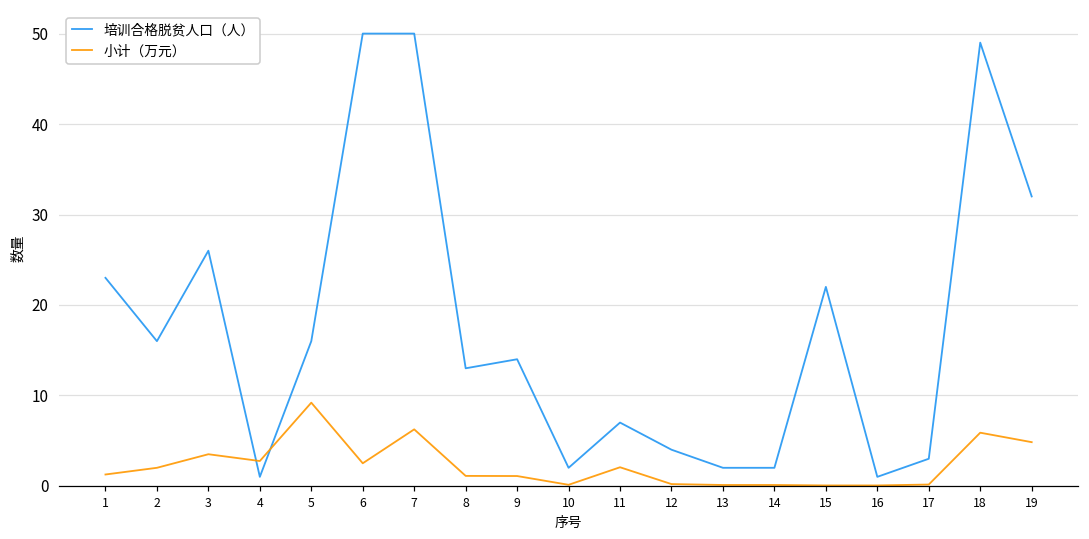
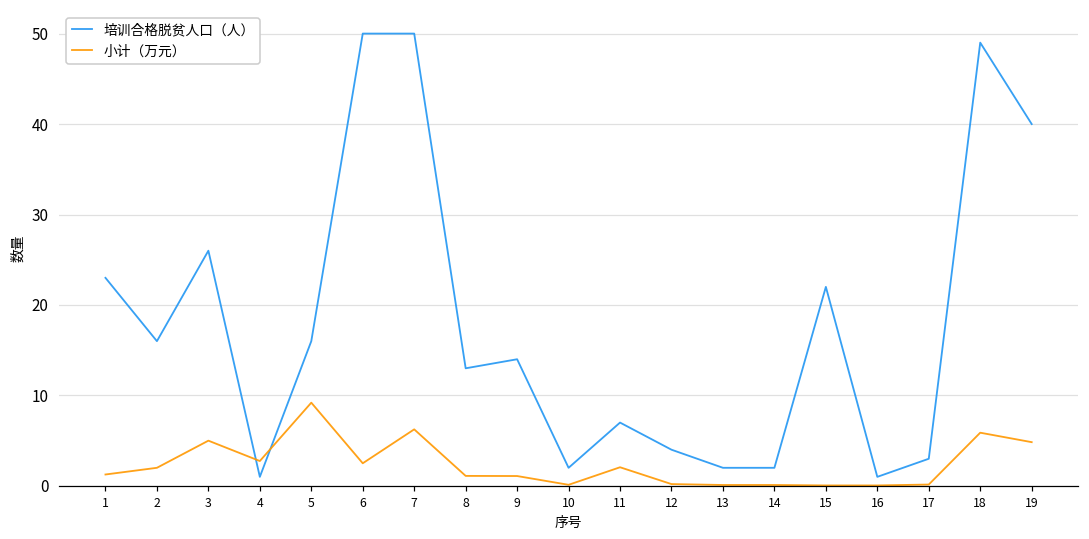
  {
    "培训合格脱贫人口（人）": {
      "1": 23,
      "2": 16,
      "3": 26,
      "4": 1,
      "5": 16,
      "6": 50,
      "7": 50,
      "8": 13,
      "9": 14,
      "10": 2,
      "11": 7,
      "12": 4,
      "13": 2,
      "14": 2,
      "15": 22,
      "16": 1,
      "17": 3,
      "18": 49,
-     "19": 32
+     "19": 40
    },
    "小计（万元）": {
      "1": 1,
      "2": 2,
-     "3": 4,
+     "3": 5,
      "4": 3,
      "5": 9,
      "6": 3,
      "7": 6,
      "8": 1,
      "9": 1,
      "10": 0,
      "11": 2,
      "12": 0,
      "13": 0,
      "14": 0,
      "15": 0,
      "16": 0,
      "17": 0,
      "18": 6,
      "19": 5
    }
  }
